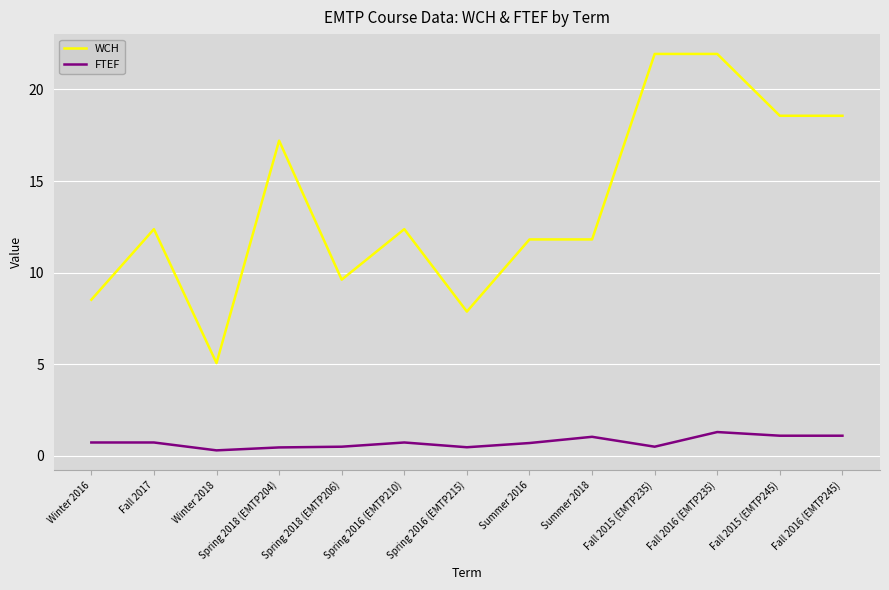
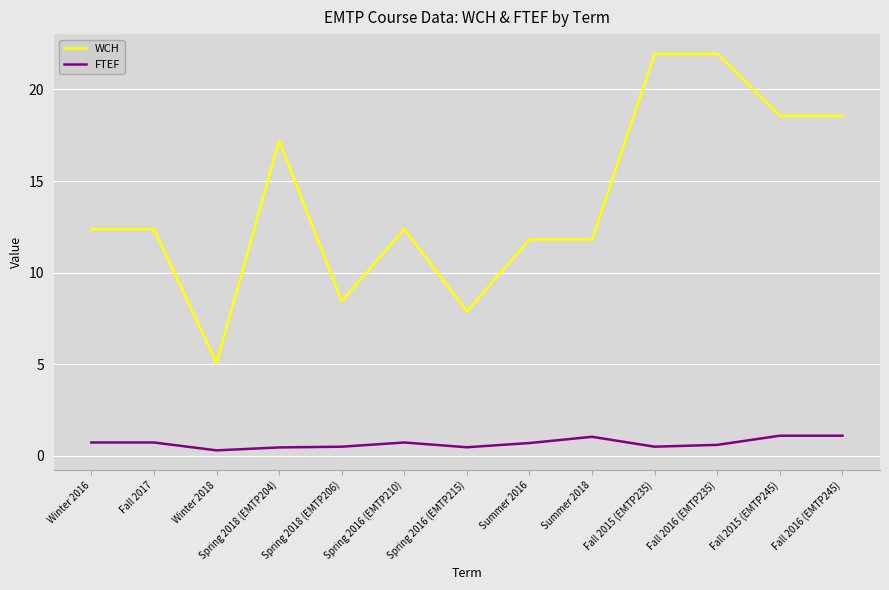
  {
    "WCH": {
-     "Winter 2016": 8.5,
+     "Winter 2016": 12.4,
      "Fall 2017": 12.4,
      "Winter 2018": 5.1,
      "Spring 2018 (EMTP204)": 17.2,
-     "Spring 2018 (EMTP206)": 9.6,
+     "Spring 2018 (EMTP206)": 8.4,
      "Spring 2016 (EMTP210)": 12.4,
      "Spring 2016 (EMTP215)": 7.9,
      "Summer 2016": 11.8,
      "Summer 2018": 11.8,
      "Fall 2015 (EMTP235)": 21.9,
      "Fall 2016 (EMTP235)": 21.9,
      "Fall 2015 (EMTP245)": 18.6,
      "Fall 2016 (EMTP245)": 18.6
    },
    "FTEF": {
      "Winter 2016": 0.7,
      "Fall 2017": 0.7,
      "Winter 2018": 0.3,
      "Spring 2018 (EMTP204)": 0.5,
      "Spring 2018 (EMTP206)": 0.5,
      "Spring 2016 (EMTP210)": 0.7,
      "Spring 2016 (EMTP215)": 0.5,
      "Summer 2016": 0.7,
      "Summer 2018": 1.0,
      "Fall 2015 (EMTP235)": 0.5,
-     "Fall 2016 (EMTP235)": 1.3,
+     "Fall 2016 (EMTP235)": 0.6,
      "Fall 2015 (EMTP245)": 1.1,
      "Fall 2016 (EMTP245)": 1.1
    }
  }
